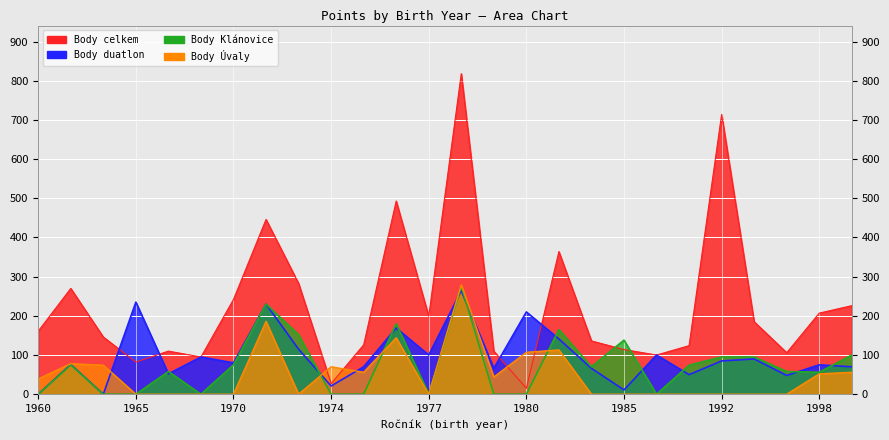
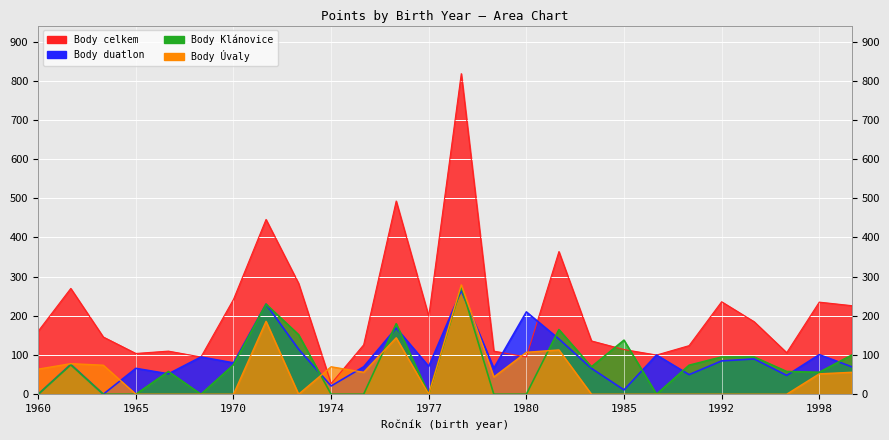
  {
    "Body celkem": {
      "1960": 160,
-     "1965": 80,
+     "1965": 100,
      "1970": 240,
      "1977": 200,
-     "1980": 20,
+     "1980": 100,
      "1985": 110,
-     "1992": 710,
-     "1998": 210
+     "1992": 240,
+     "1998": 240
    },
    "Body duatlon": {
-     "1965": 240,
-     "1977": 100,
+     "1965": 70,
+     "1977": 70,
      "1980": 210,
      "1985": 10,
      "1992": 90,
-     "1998": 80
+     "1998": 100
    },
    "Body Klánovice": {
      "1974": 0,
      "1980": 0,
      "1985": 140,
      "1992": 100
    },
    "Body Úvaly": {
-     "1960": 40,
+     "1960": 60,
      "1970": 0,
      "1974": 70,
      "1980": 110,
      "1985": 0,
      "1992": 0
    }
  }
